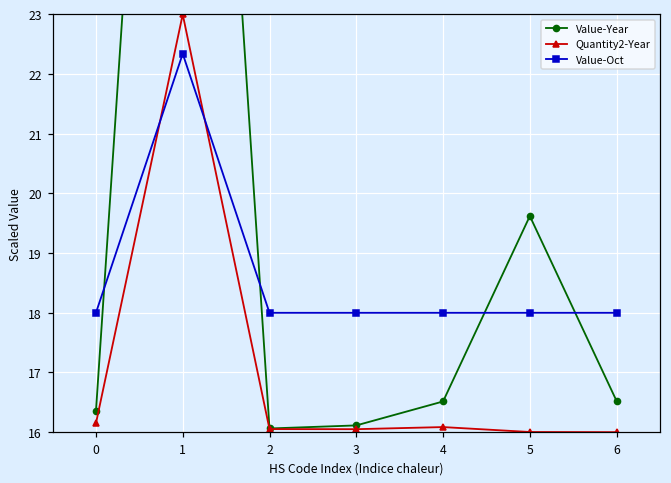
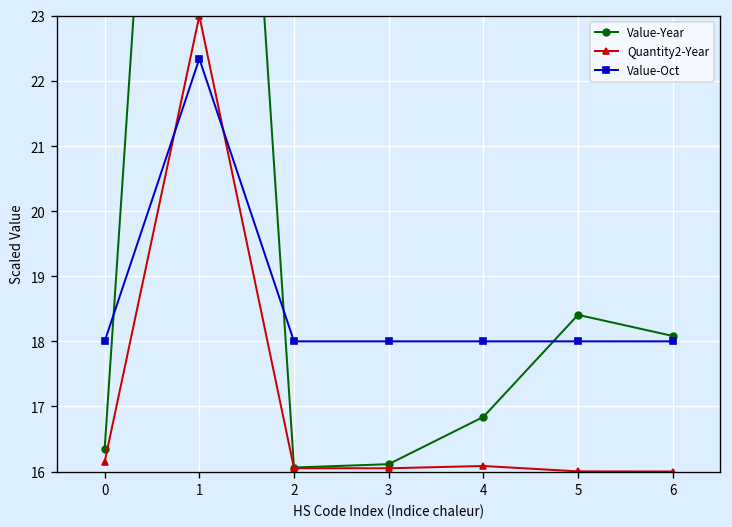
  {
    "Value-Year": {
      "0": 16.3,
      "3": 16.1,
-     "4": 16.5,
-     "5": 19.6,
-     "6": 16.5
+     "4": 16.8,
+     "5": 18.4,
+     "6": 18.1
    },
    "Quantity2-Year": {
      "0": 16.1,
      "1": 23.0,
      "3": 16.1,
      "4": 16.1,
      "5": 16.0,
      "6": 16.0
    },
    "Value-Oct": {
      "0": 18.0,
      "1": 22.3,
      "2": 18.0,
      "3": 18.0,
      "4": 18.0,
      "5": 18.0,
      "6": 18.0
    }
  }
